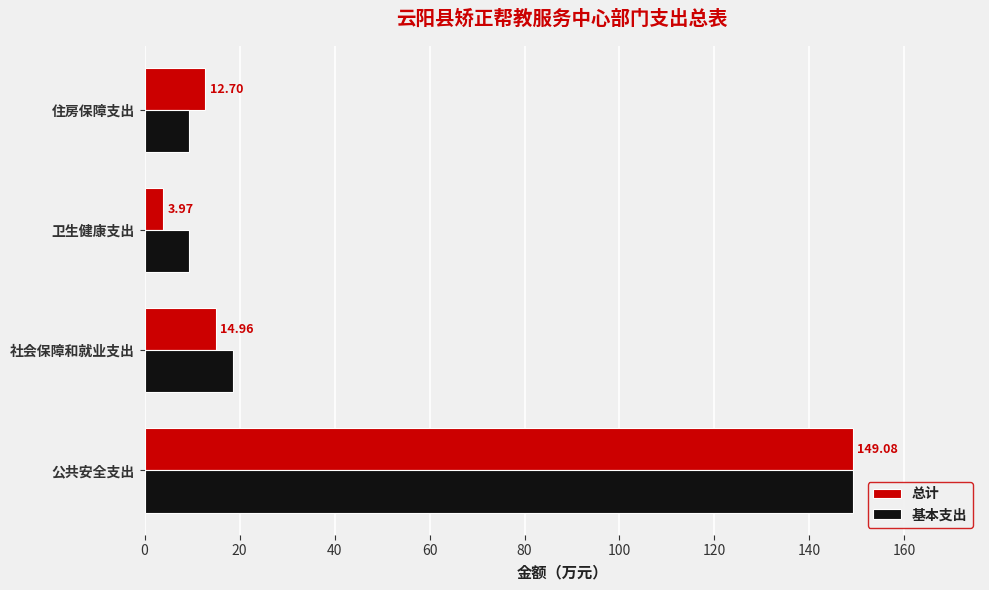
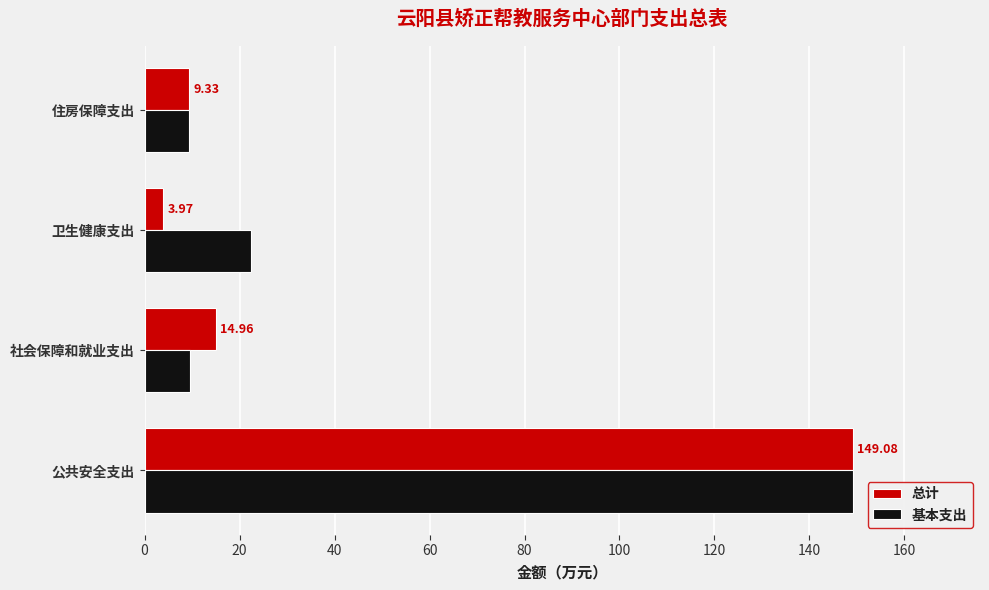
  {
    "总计": {
-     "住房保障支出": 12.70,
+     "住房保障支出": 9.33,
      "卫生健康支出": 3.97,
      "社会保障和就业支出": 14.96,
      "公共安全支出": 149.08
    },
    "基本支出": {
      "住房保障支出": 9,
-     "卫生健康支出": 9,
-     "社会保障和就业支出": 19,
+     "卫生健康支出": 22,
+     "社会保障和就业支出": 10,
      "公共安全支出": 149
    }
  }
